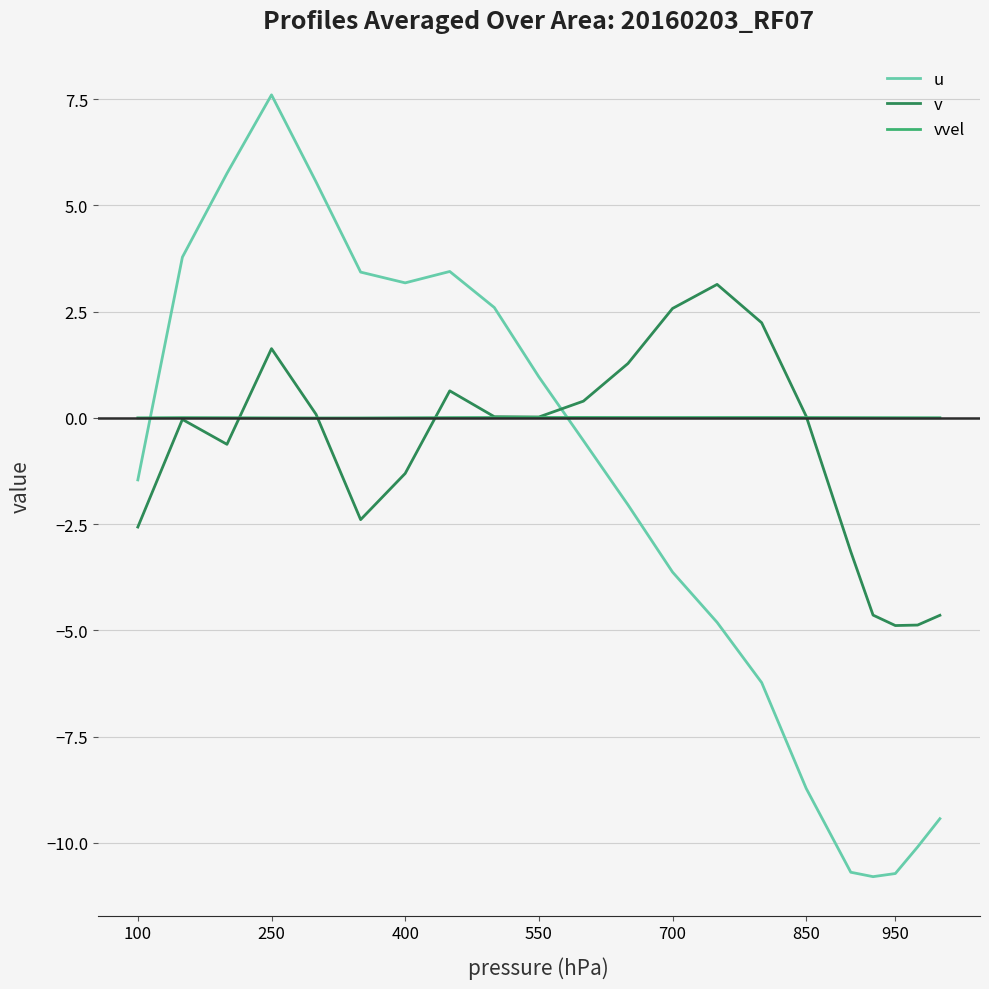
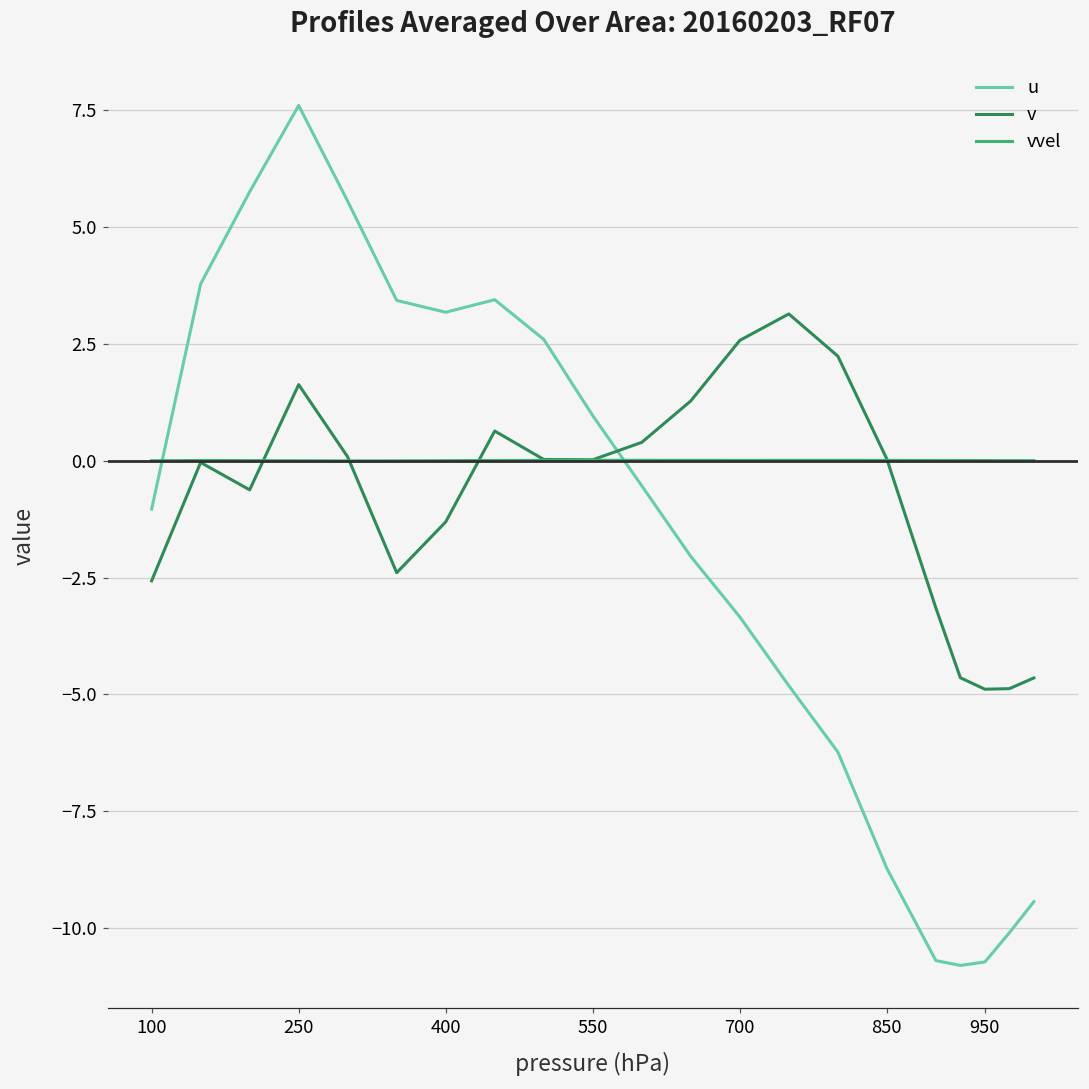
  {
    "u": {
-     "100": -1.5,
+     "100": -1.0,
      "250": 7.6,
      "400": 3.2,
      "550": 1.0,
-     "700": -3.6,
+     "700": -3.3,
      "850": -8.7,
      "950": -10.7
    }
  }
